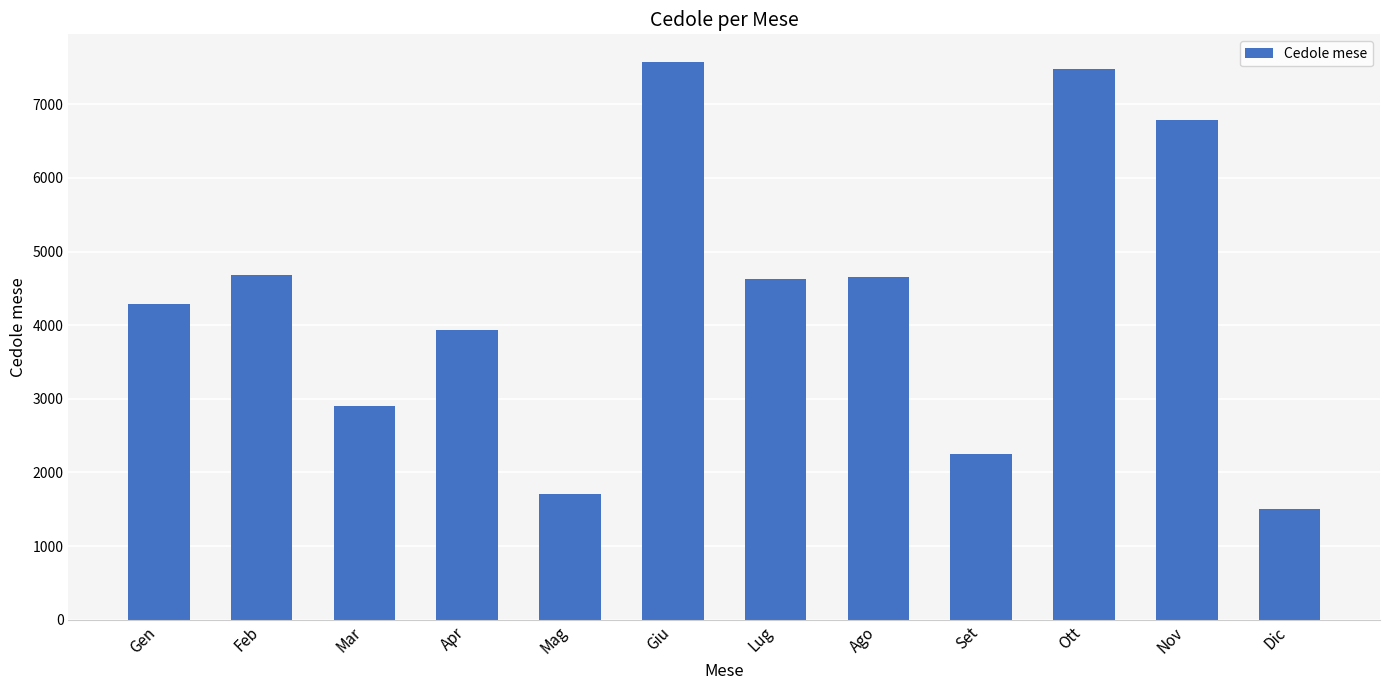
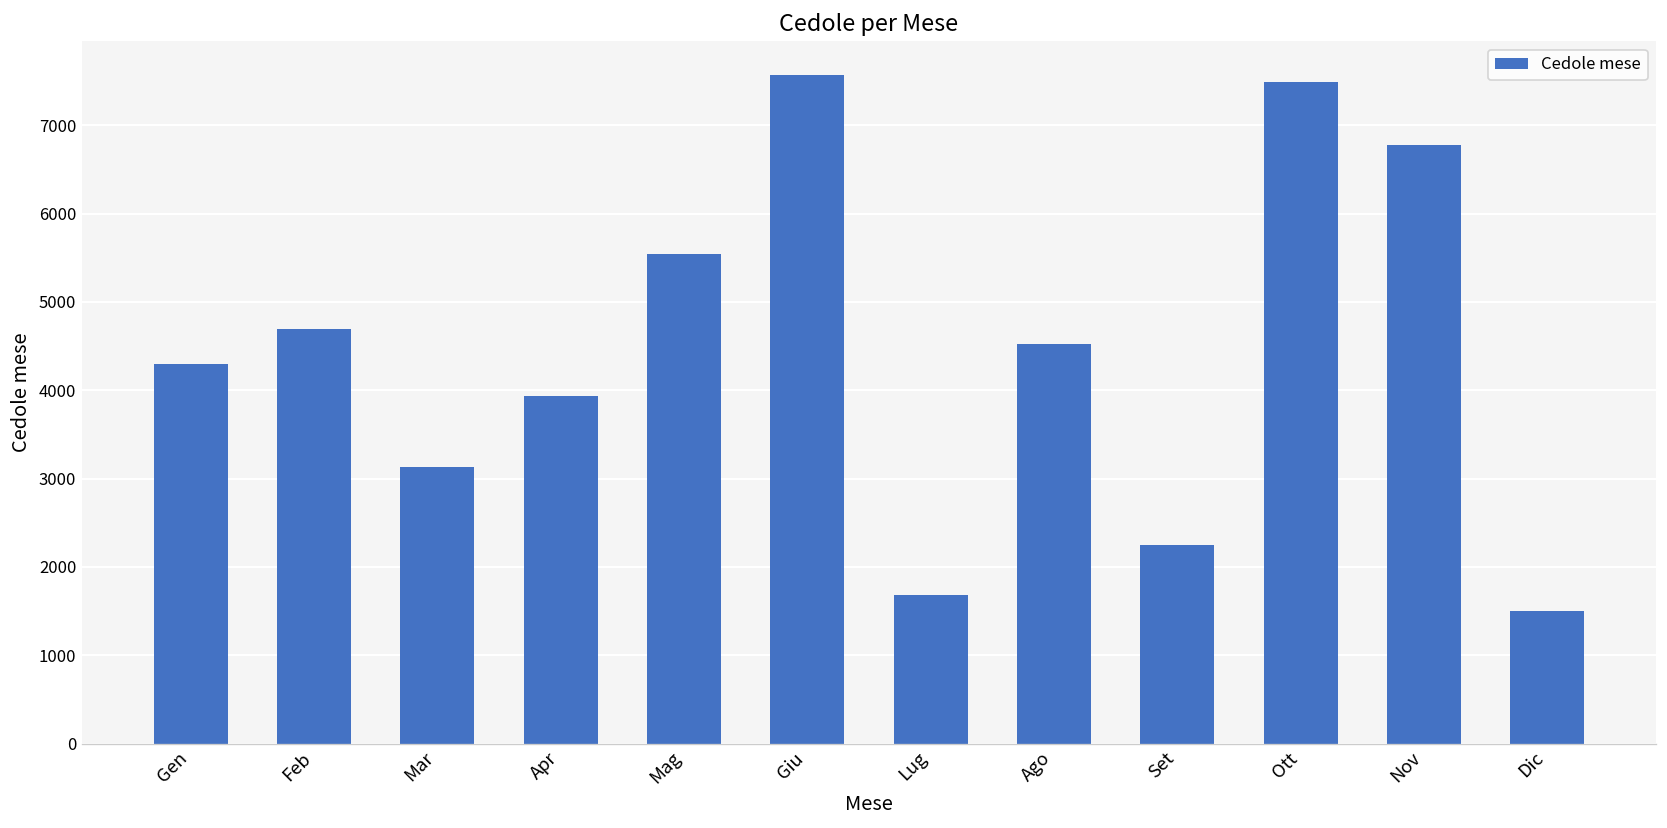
  {
    "Gen": 4300,
    "Feb": 4700,
-   "Mar": 2900,
+   "Mar": 3100,
    "Apr": 3900,
-   "Mag": 1700,
+   "Mag": 5500,
    "Giu": 7600,
-   "Lug": 4600,
-   "Ago": 4700,
+   "Lug": 1700,
+   "Ago": 4500,
    "Set": 2200,
    "Ott": 7500,
    "Nov": 6800,
    "Dic": 1500
  }
